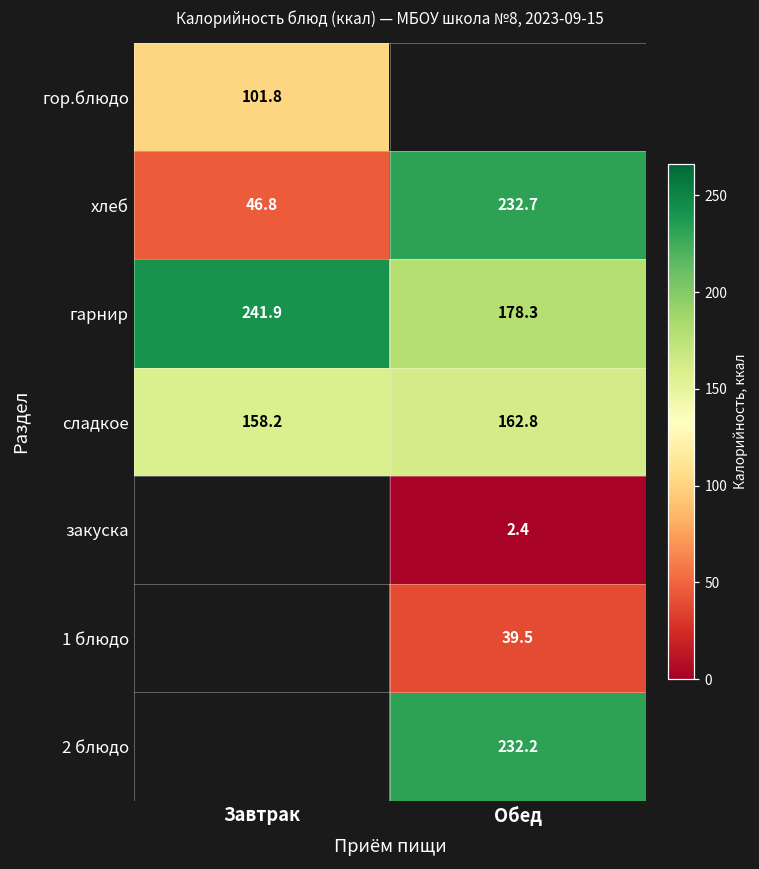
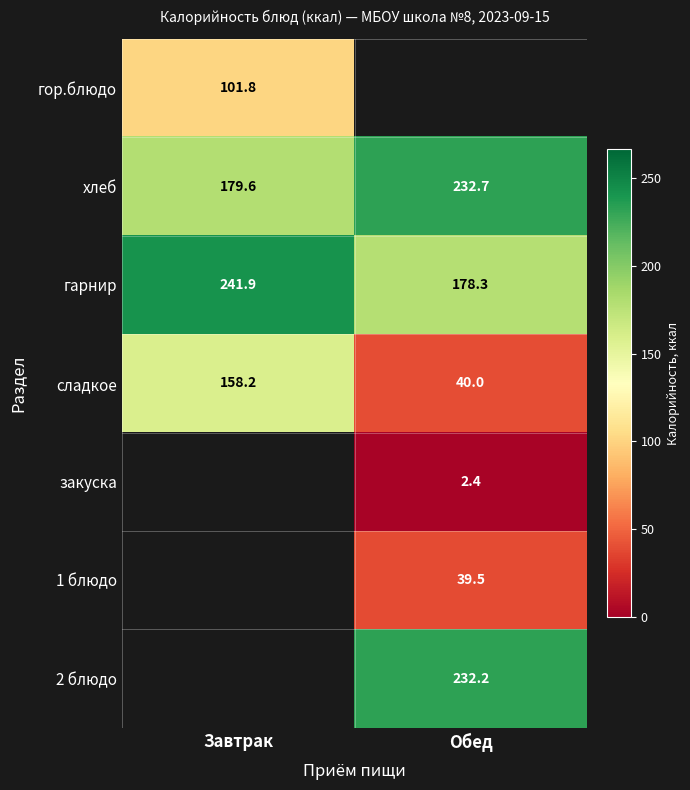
  {
    "гор.блюдо": {
      "Завтрак": 101.8
    },
    "хлеб": {
-     "Завтрак": 46.8,
+     "Завтрак": 179.6,
      "Обед": 232.7
    },
    "гарнир": {
      "Завтрак": 241.9,
      "Обед": 178.3
    },
    "сладкое": {
      "Завтрак": 158.2,
-     "Обед": 162.8
+     "Обед": 40.0
    },
    "закуска": {
      "Обед": 2.4
    },
    "1 блюдо": {
      "Обед": 39.5
    },
    "2 блюдо": {
      "Обед": 232.2
    }
  }
